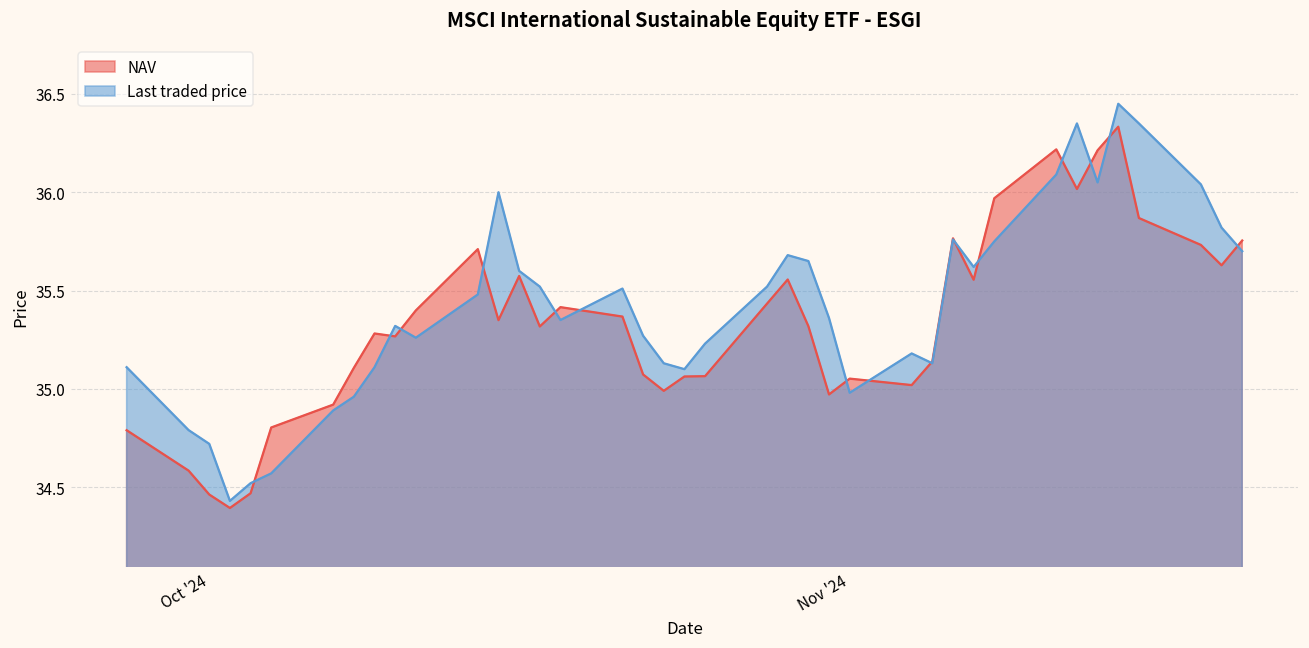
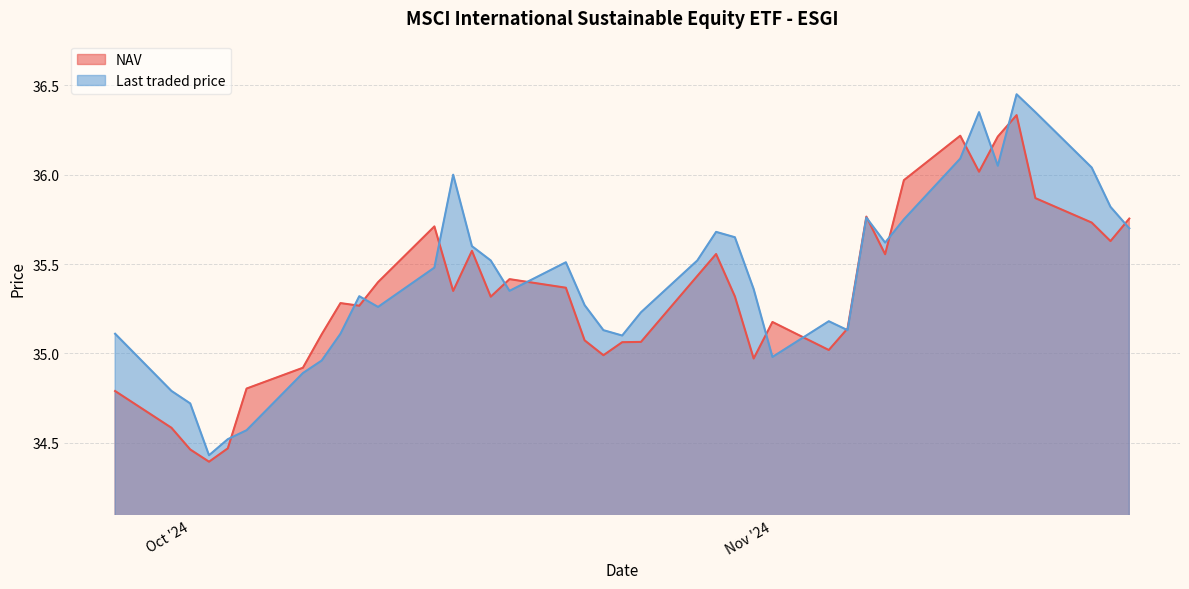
  {
    "NAV": {
      "Oct '24": 34.46,
-     "Nov '24": 35.05
+     "Nov '24": 35.18
    },
    "Last traded price": {
      "Oct '24": 34.72,
      "Nov '24": 34.98
    }
  }
